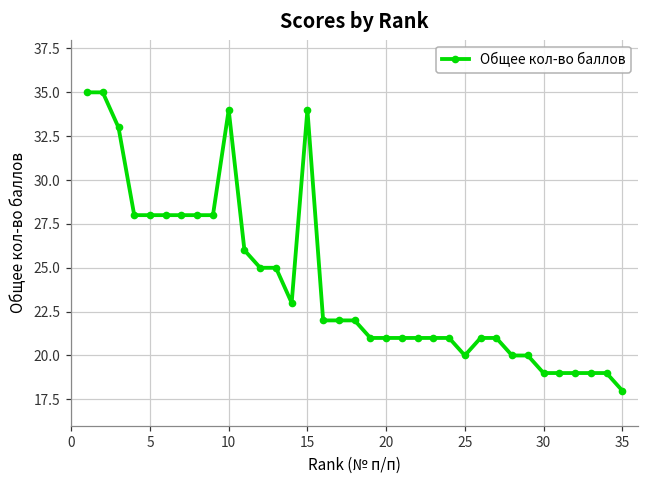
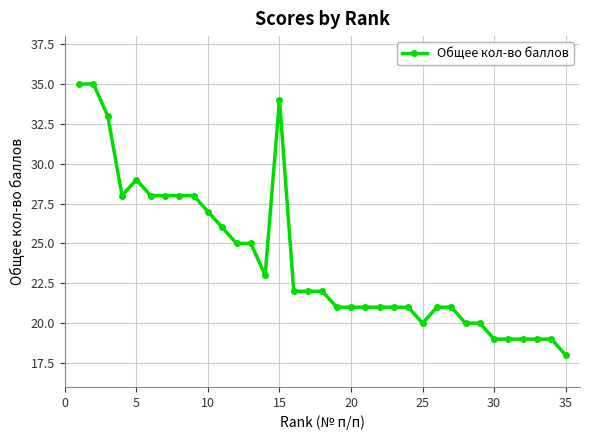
  {
-   "5": 28,
-   "10": 34,
+   "5": 29,
+   "10": 27,
    "15": 34,
    "20": 21,
    "25": 20,
    "30": 19,
    "35": 18
  }
